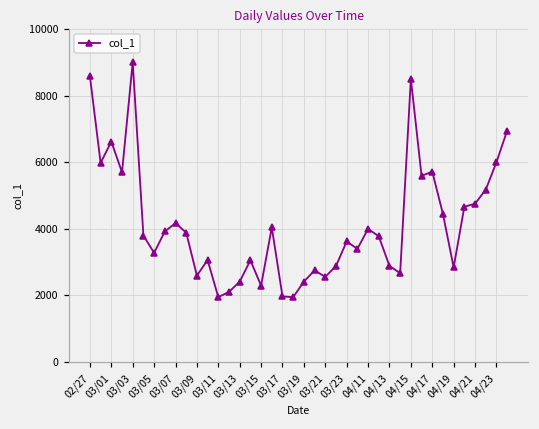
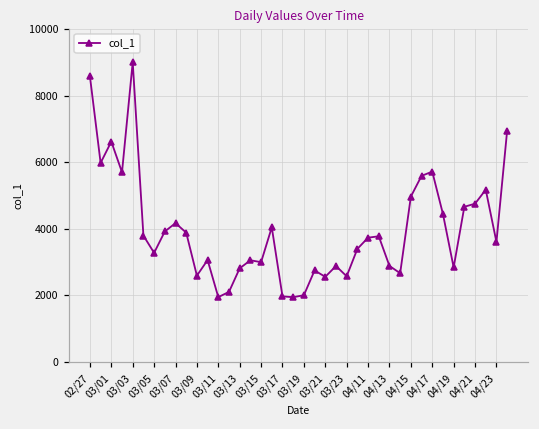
  {
    "02/27": 8600,
    "03/01": 6600,
    "03/03": 9000,
    "03/05": 3300,
    "03/07": 4200,
    "03/09": 2600,
    "03/11": 1900,
-   "03/13": 2400,
-   "03/15": 2300,
+   "03/13": 2800,
+   "03/15": 3000,
    "03/17": 2000,
-   "03/19": 2400,
+   "03/19": 2000,
    "03/21": 2600,
-   "03/23": 3600,
-   "04/11": 4000,
+   "03/23": 2600,
+   "04/11": 3700,
    "04/13": 2900,
-   "04/15": 8500,
+   "04/15": 5000,
    "04/17": 5700,
    "04/19": 2800,
    "04/21": 4800,
-   "04/23": 6000
+   "04/23": 3600
  }
